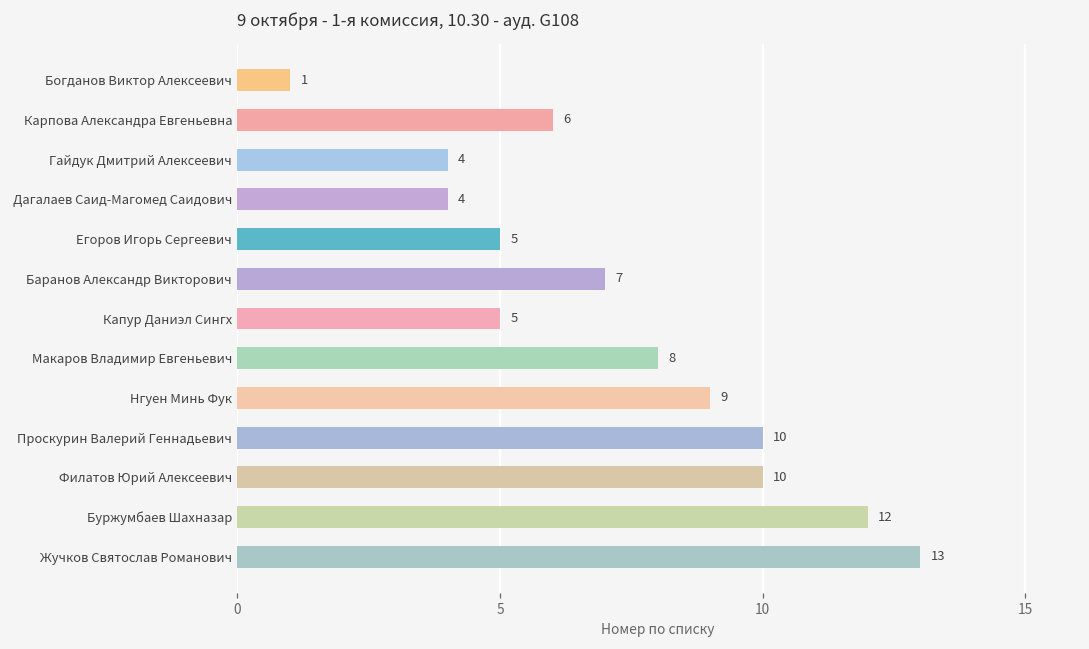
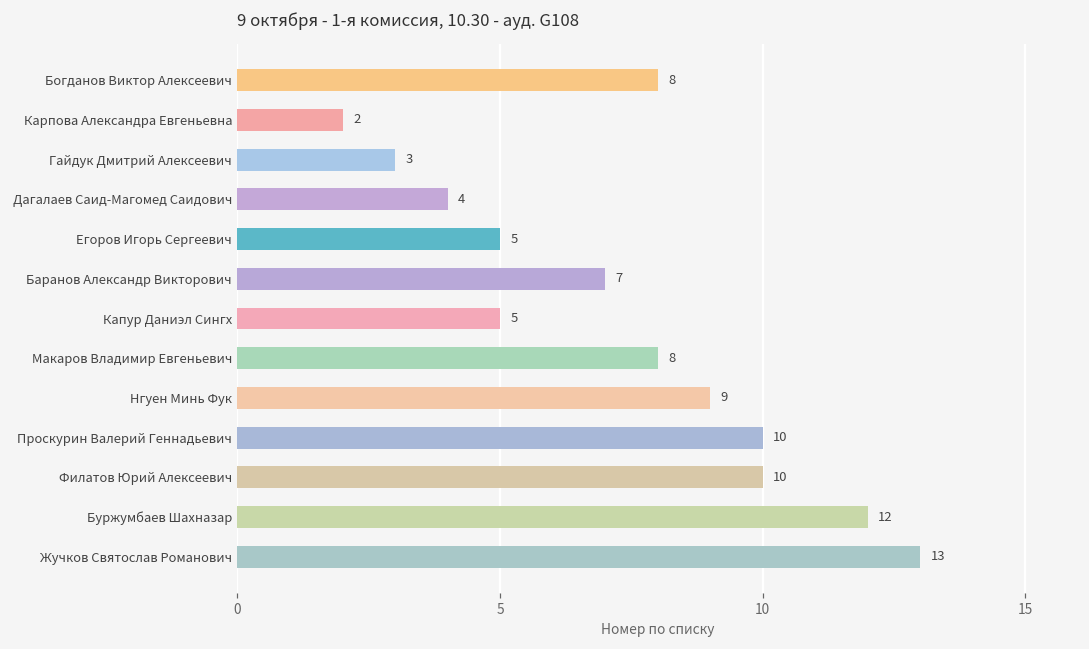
  {
-   "Богданов Виктор Алексеевич": 1,
-   "Карпова Александра Евгеньевна": 6,
-   "Гайдук Дмитрий Алексеевич": 4,
+   "Богданов Виктор Алексеевич": 8,
+   "Карпова Александра Евгеньевна": 2,
+   "Гайдук Дмитрий Алексеевич": 3,
    "Дагалаев Саид-Магомед Саидович": 4,
    "Егоров Игорь Сергеевич": 5,
    "Баранов Александр Викторович": 7,
    "Капур Даниэл Сингх": 5,
    "Макаров Владимир Евгеньевич": 8,
    "Нгуен Минь Фук": 9,
    "Проскурин Валерий Геннадьевич": 10,
    "Филатов Юрий Алексеевич": 10,
    "Буржумбаев Шахназар": 12,
    "Жучков Святослав Романович": 13
  }
